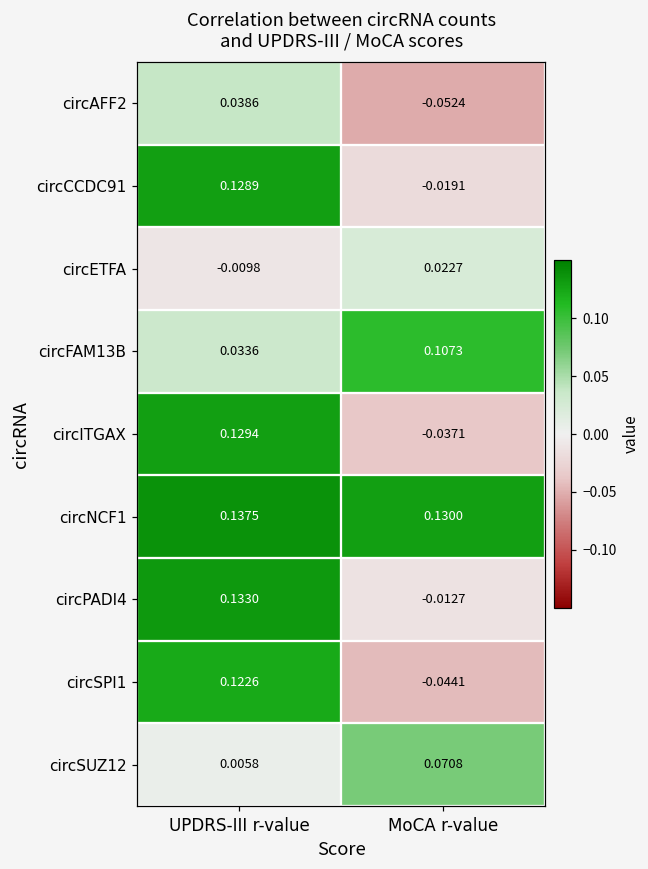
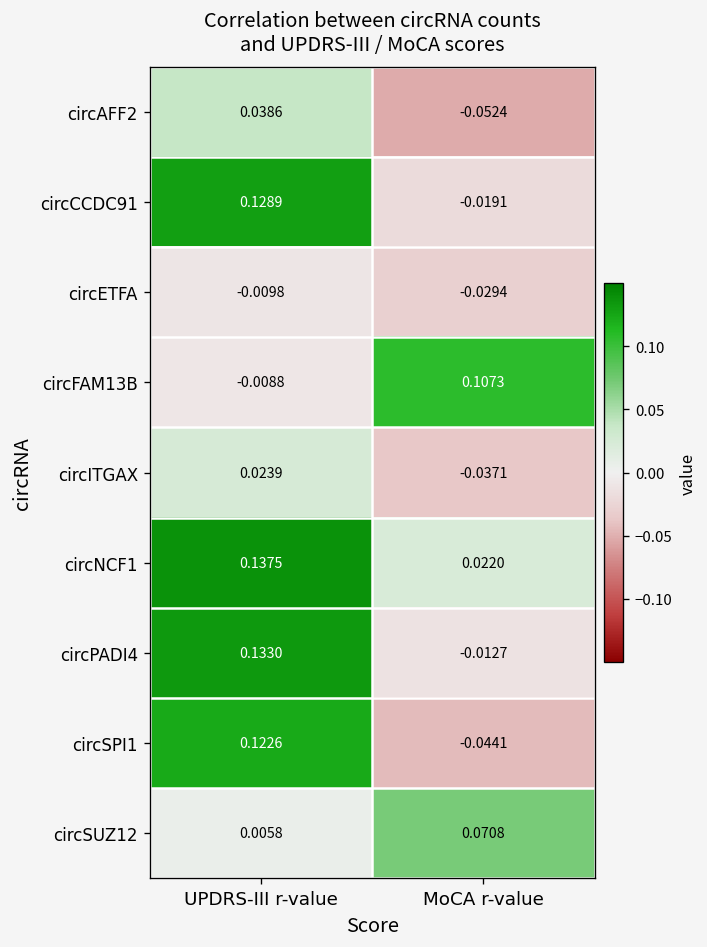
  {
    "circAFF2": {
      "UPDRS-III r-value": 0.0386,
      "MoCA r-value": -0.0524
    },
    "circCCDC91": {
      "UPDRS-III r-value": 0.1289,
      "MoCA r-value": -0.0191
    },
    "circETFA": {
      "UPDRS-III r-value": -0.0098,
-     "MoCA r-value": 0.0227
+     "MoCA r-value": -0.0294
    },
    "circFAM13B": {
-     "UPDRS-III r-value": 0.0336,
+     "UPDRS-III r-value": -0.0088,
      "MoCA r-value": 0.1073
    },
    "circITGAX": {
-     "UPDRS-III r-value": 0.1294,
+     "UPDRS-III r-value": 0.0239,
      "MoCA r-value": -0.0371
    },
    "circNCF1": {
      "UPDRS-III r-value": 0.1375,
-     "MoCA r-value": 0.1300
+     "MoCA r-value": 0.0220
    },
    "circPADI4": {
      "UPDRS-III r-value": 0.1330,
      "MoCA r-value": -0.0127
    },
    "circSPI1": {
      "UPDRS-III r-value": 0.1226,
      "MoCA r-value": -0.0441
    },
    "circSUZ12": {
      "UPDRS-III r-value": 0.0058,
      "MoCA r-value": 0.0708
    }
  }
